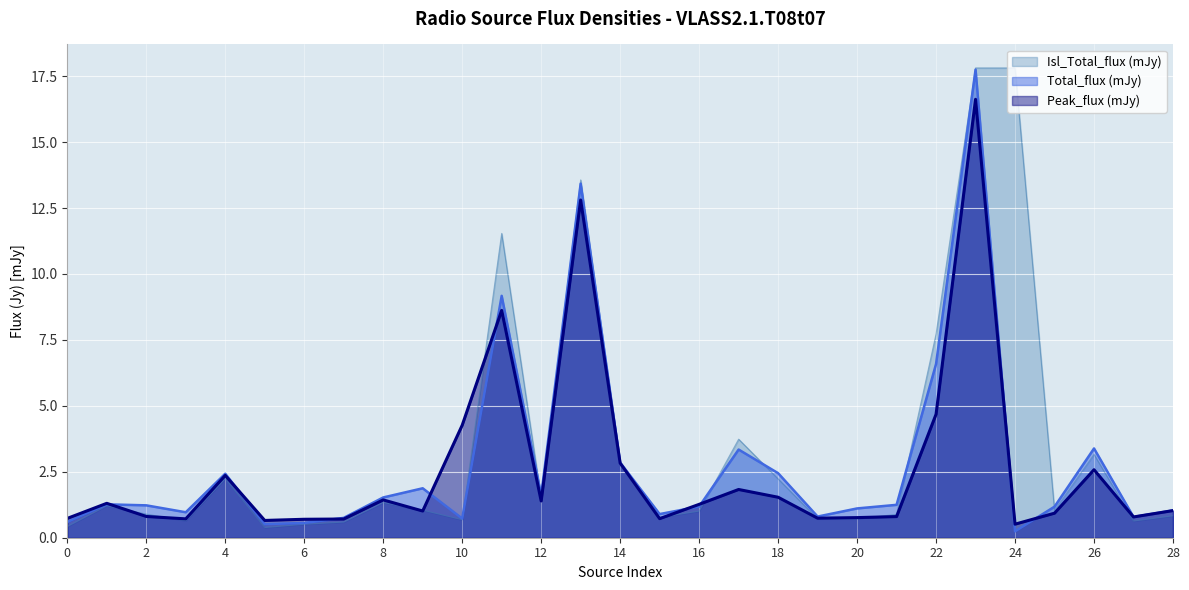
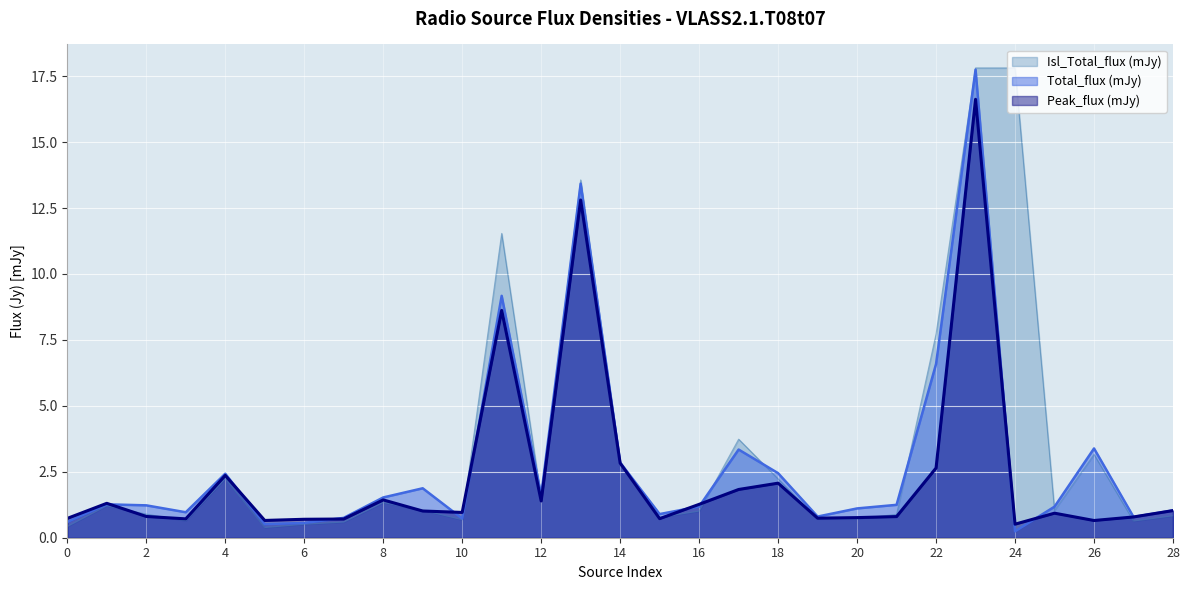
  {
    "Peak_flux (mJy)": {
      "0": 0.7,
      "6": 0.7,
-     "10": 4.3,
+     "10": 1.0,
      "12": 1.4,
-     "18": 1.5,
-     "22": 4.7,
+     "18": 2.1,
+     "22": 2.6,
      "24": 0.5,
-     "26": 2.6
+     "26": 0.7
    }
  }
